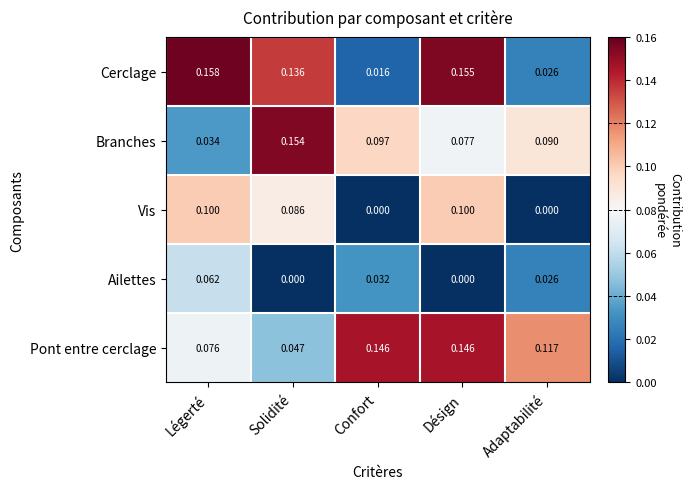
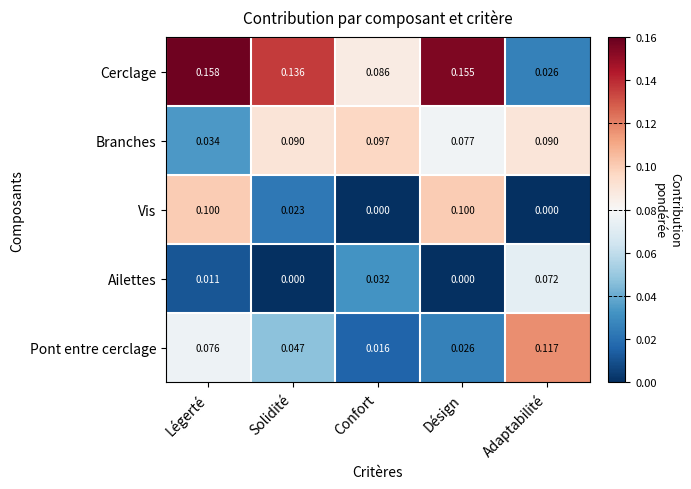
  {
    "Cerclage": {
      "Légerté": 0.158,
      "Solidité": 0.136,
-     "Confort": 0.016,
+     "Confort": 0.086,
      "Désign": 0.155,
      "Adaptabilité": 0.026
    },
    "Branches": {
      "Légerté": 0.034,
-     "Solidité": 0.154,
+     "Solidité": 0.090,
      "Confort": 0.097,
      "Désign": 0.077,
      "Adaptabilité": 0.090
    },
    "Vis": {
      "Légerté": 0.100,
-     "Solidité": 0.086,
+     "Solidité": 0.023,
      "Confort": 0.000,
      "Désign": 0.100,
      "Adaptabilité": 0.000
    },
    "Ailettes": {
-     "Légerté": 0.062,
+     "Légerté": 0.011,
      "Solidité": 0.000,
      "Confort": 0.032,
      "Désign": 0.000,
-     "Adaptabilité": 0.026
+     "Adaptabilité": 0.072
    },
    "Pont entre cerclage": {
      "Légerté": 0.076,
      "Solidité": 0.047,
-     "Confort": 0.146,
-     "Désign": 0.146,
+     "Confort": 0.016,
+     "Désign": 0.026,
      "Adaptabilité": 0.117
    }
  }
